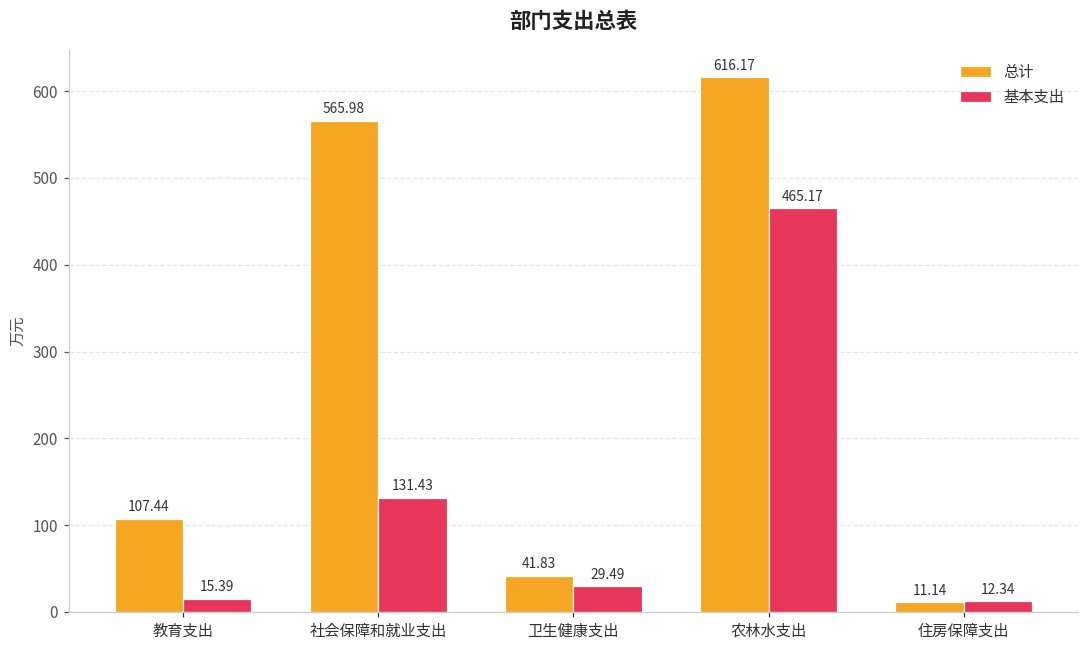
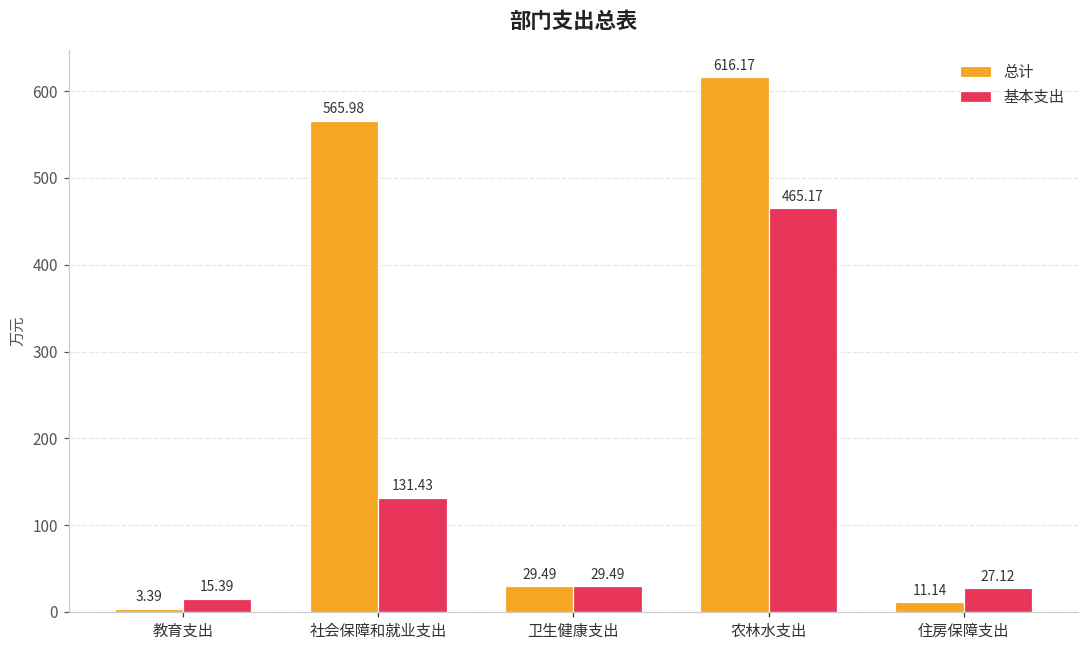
  {
    "总计": {
-     "教育支出": 107.44,
+     "教育支出": 3.39,
      "社会保障和就业支出": 565.98,
-     "卫生健康支出": 41.83,
+     "卫生健康支出": 29.49,
      "农林水支出": 616.17,
      "住房保障支出": 11.14
    },
    "基本支出": {
      "教育支出": 15.39,
      "社会保障和就业支出": 131.43,
      "卫生健康支出": 29.49,
      "农林水支出": 465.17,
-     "住房保障支出": 12.34
+     "住房保障支出": 27.12
    }
  }
